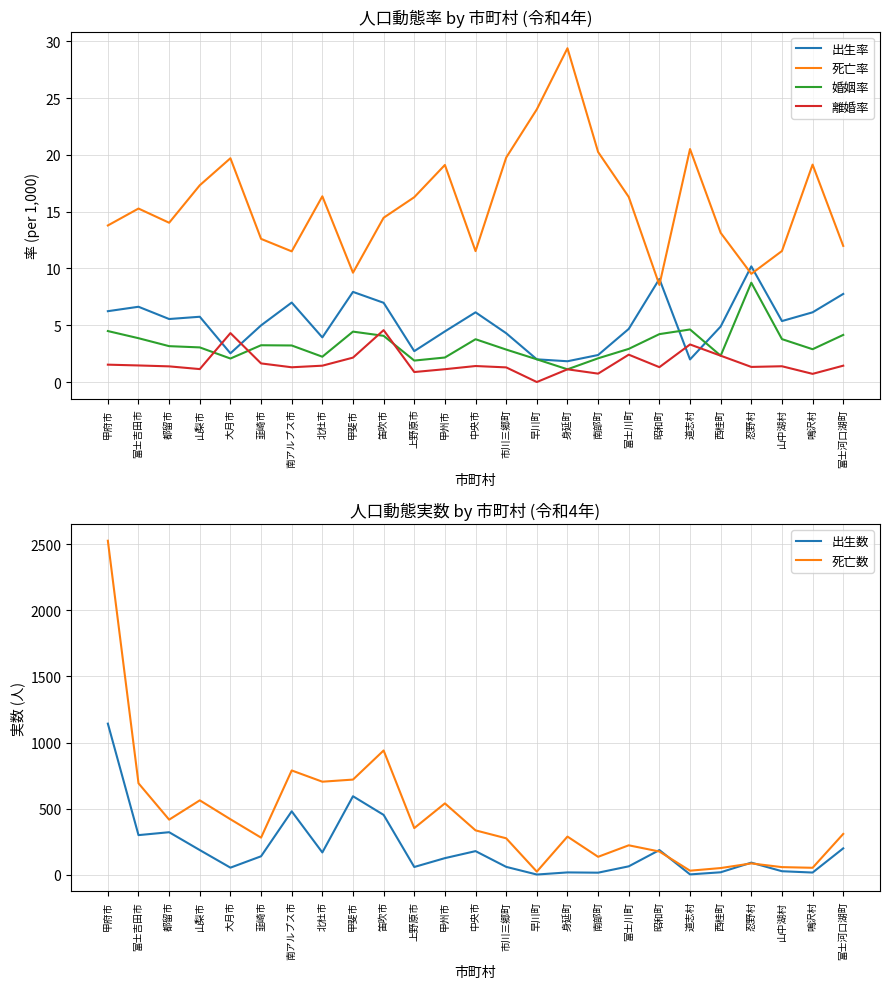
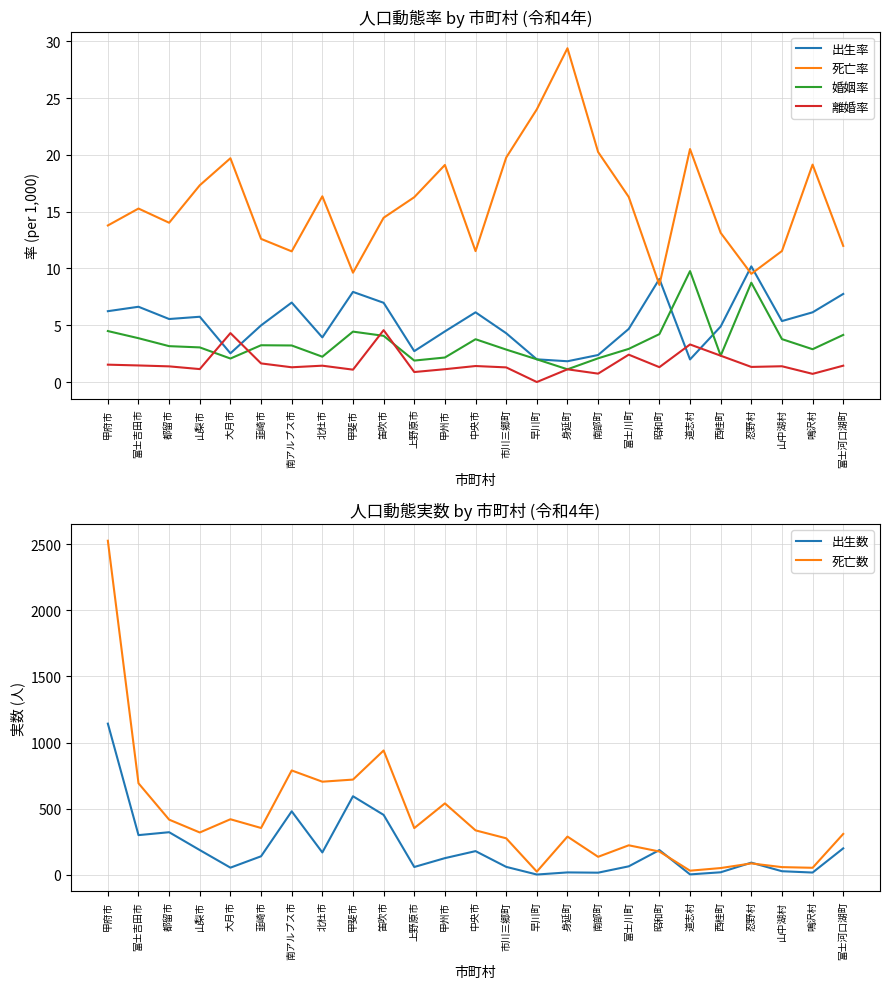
  {
    "人口動態率 by 市町村 (令和4年)": {
      "出生率": {
        "甲府市": 6.2,
        "富士吉田市": 6.6,
        "都留市": 5.6,
        "山梨市": 5.8,
        "大月市": 2.5,
        "韮崎市": 5.0,
        "南アルプス市": 7.0,
        "北杜市": 3.9,
        "甲斐市": 7.9,
        "笛吹市": 7.0,
        "上野原市": 2.7,
        "甲州市": 4.5,
        "中央市": 6.1,
        "市川三郷町": 4.3,
        "身延町": 1.8,
        "南部町": 2.4,
        "富士川町": 4.7,
        "昭和町": 9.1,
        "道志村": 2.0,
        "西桂町": 4.9,
        "忍野村": 10.2,
        "山中湖村": 5.4,
        "鳴沢村": 6.1,
        "富士河口湖町": 7.8
      },
      "死亡率": {
        "甲府市": 13.8,
        "富士吉田市": 15.3,
        "都留市": 14.0,
        "山梨市": 17.3,
        "大月市": 19.7,
        "韮崎市": 12.6,
        "南アルプス市": 11.5,
        "北杜市": 16.4,
        "甲斐市": 9.6,
        "笛吹市": 14.5,
        "上野原市": 16.3,
        "甲州市": 19.1,
        "中央市": 11.5,
        "市川三郷町": 19.8,
        "早川町": 24.0,
        "身延町": 29.4,
        "南部町": 20.3,
        "富士川町": 16.3,
        "昭和町": 8.6,
        "道志村": 20.5,
        "西桂町": 13.1,
        "忍野村": 9.5,
        "山中湖村": 11.5,
        "鳴沢村": 19.2,
        "富士河口湖町": 12.0
      },
      "婚姻率": {
        "甲府市": 4.5,
        "富士吉田市": 3.9,
        "都留市": 3.2,
        "山梨市": 3.1,
        "大月市": 2.1,
        "韮崎市": 3.2,
        "南アルプス市": 3.2,
        "北杜市": 2.2,
        "甲斐市": 4.4,
        "笛吹市": 4.1,
        "上野原市": 1.9,
        "甲州市": 2.2,
        "中央市": 3.8,
        "市川三郷町": 2.9,
        "南部町": 2.1,
        "富士川町": 2.9,
        "昭和町": 4.2,
-       "道志村": 4.6,
+       "道志村": 9.8,
        "忍野村": 8.8,
        "山中湖村": 3.8,
        "鳴沢村": 2.9,
        "富士河口湖町": 4.2
      },
      "離婚率": {
        "甲府市": 1.5,
        "富士吉田市": 1.5,
        "都留市": 1.4,
        "山梨市": 1.1,
        "大月市": 4.3,
        "韮崎市": 1.6,
        "南アルプス市": 1.3,
        "北杜市": 1.4,
-       "甲斐市": 2.2,
+       "甲斐市": 1.1,
        "笛吹市": 4.6,
        "上野原市": 0.9,
        "甲州市": 1.1,
        "中央市": 1.4,
        "市川三郷町": 1.3,
        "早川町": 0.0,
        "南部町": 0.7,
        "富士川町": 2.4,
        "昭和町": 1.3,
        "道志村": 3.3,
        "忍野村": 1.3,
        "山中湖村": 1.4,
        "鳴沢村": 0.7,
        "富士河口湖町": 1.4
      }
    },
    "人口動態実数 by 市町村 (令和4年)": {
      "出生数": {
        "甲府市": 1140,
        "富士吉田市": 300,
        "都留市": 320,
        "山梨市": 190,
        "大月市": 50,
        "韮崎市": 140,
        "南アルプス市": 480,
        "北杜市": 170,
        "甲斐市": 590,
        "笛吹市": 450,
        "上野原市": 60,
        "甲州市": 130,
        "中央市": 180,
        "市川三郷町": 60,
        "早川町": 0,
        "身延町": 20,
        "南部町": 20,
        "富士川町": 60,
        "道志村": 0,
        "西桂町": 20,
        "山中湖村": 30,
        "鳴沢村": 20,
        "富士河口湖町": 200
      },
      "死亡数": {
        "甲府市": 2530,
        "富士吉田市": 690,
        "都留市": 420,
-       "山梨市": 560,
+       "山梨市": 320,
        "大月市": 420,
-       "韮崎市": 280,
+       "韮崎市": 350,
        "南アルプス市": 790,
        "北杜市": 700,
        "甲斐市": 720,
        "笛吹市": 940,
        "上野原市": 350,
        "甲州市": 540,
        "中央市": 340,
        "市川三郷町": 280,
        "早川町": 20,
        "身延町": 290,
        "南部町": 140,
        "富士川町": 220,
        "道志村": 30,
        "西桂町": 50,
        "山中湖村": 60,
        "鳴沢村": 50,
        "富士河口湖町": 310
      }
    }
  }
